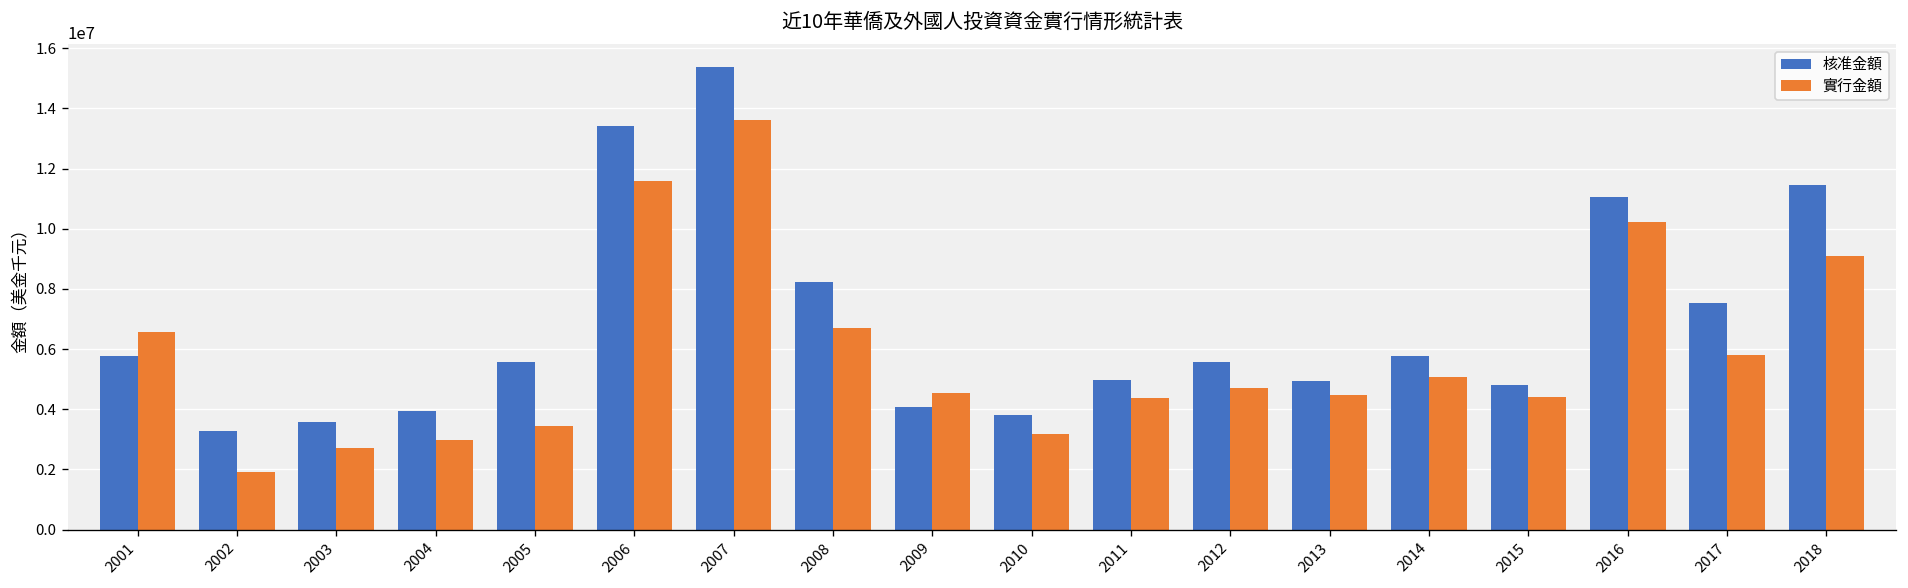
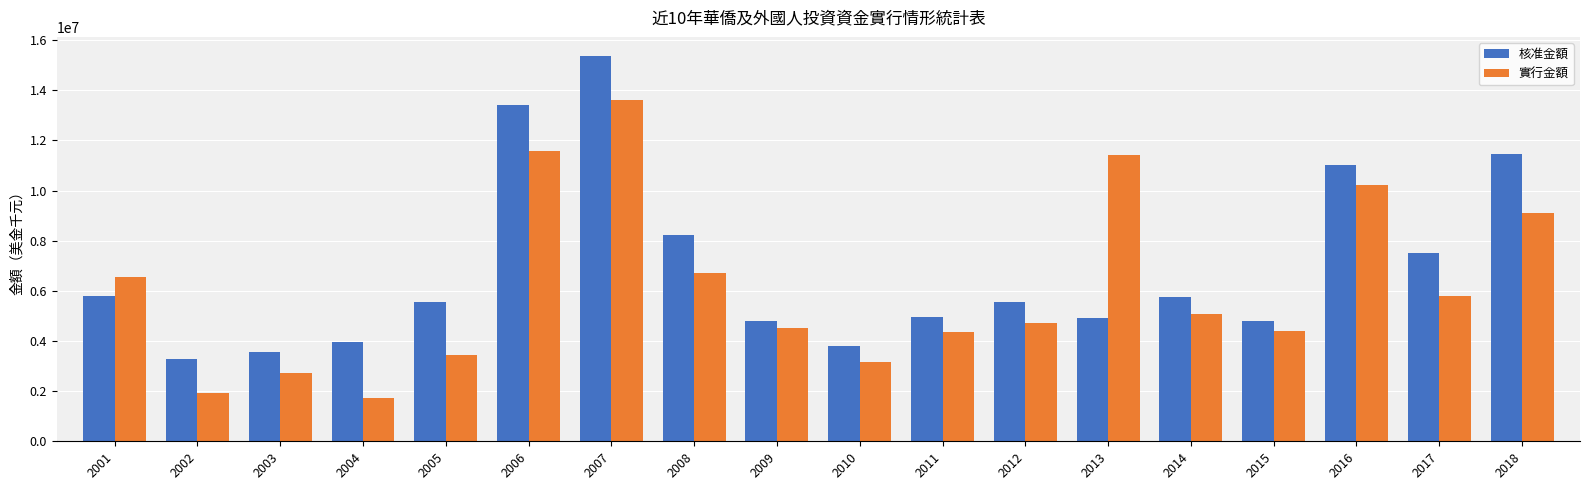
  {
    "核准金額": {
      "2001": 5800000,
      "2002": 3300000,
      "2003": 3600000,
      "2004": 4000000,
      "2005": 5600000,
      "2006": 13400000,
      "2007": 15400000,
      "2008": 8200000,
-     "2009": 4100000,
+     "2009": 4800000,
      "2010": 3800000,
      "2011": 5000000,
      "2012": 5600000,
      "2013": 4900000,
      "2014": 5800000,
      "2015": 4800000,
      "2016": 11000000,
      "2017": 7500000,
      "2018": 11400000
    },
    "實行金額": {
      "2001": 6600000,
      "2002": 1900000,
      "2003": 2700000,
-     "2004": 3000000,
+     "2004": 1700000,
      "2005": 3400000,
      "2006": 11600000,
      "2007": 13600000,
      "2008": 6700000,
      "2009": 4500000,
      "2010": 3200000,
      "2011": 4400000,
      "2012": 4700000,
-     "2013": 4500000,
+     "2013": 11400000,
      "2014": 5100000,
      "2015": 4400000,
      "2016": 10200000,
      "2017": 5800000,
      "2018": 9100000
    }
  }
